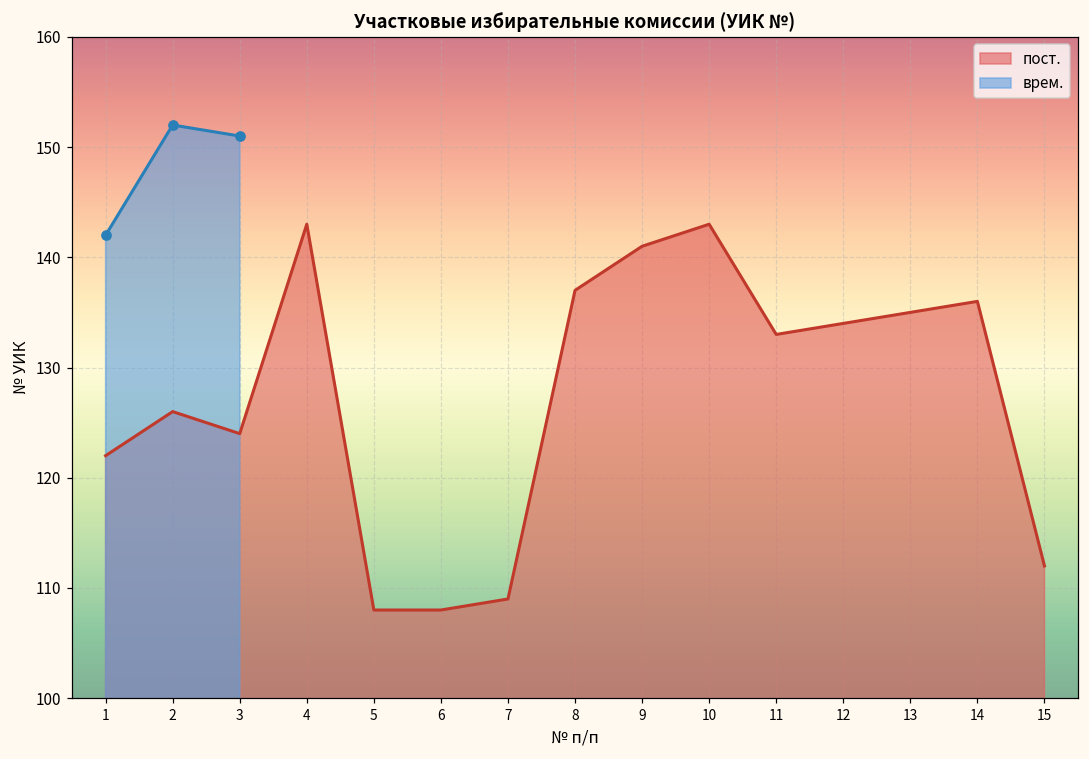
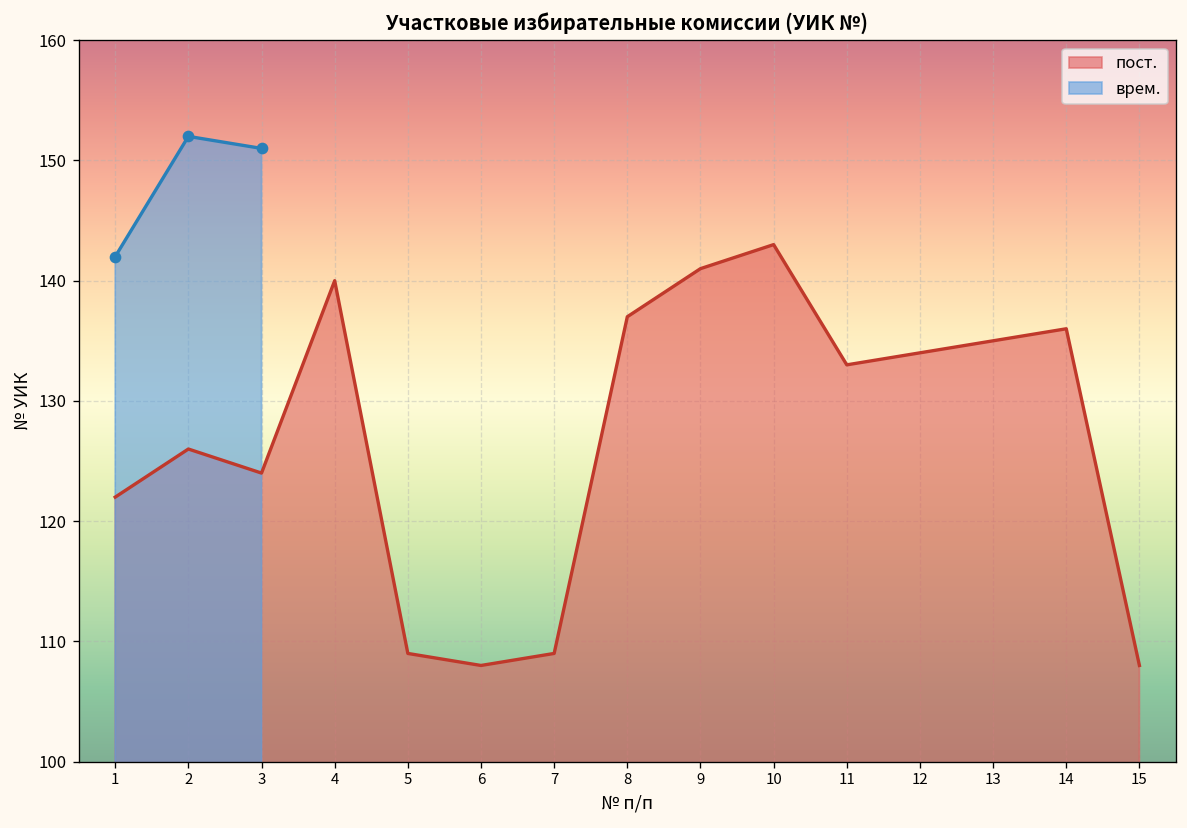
  {
    "пост.": {
      "1": 122,
      "2": 126,
      "3": 124,
-     "4": 143,
-     "5": 108,
+     "4": 140,
+     "5": 109,
      "6": 108,
      "7": 109,
      "8": 137,
      "9": 141,
      "10": 143,
      "11": 133,
      "12": 134,
      "13": 135,
      "14": 136,
-     "15": 112
+     "15": 108
    },
    "врем.": {
      "1": 142,
      "2": 152,
      "3": 151
    }
  }
